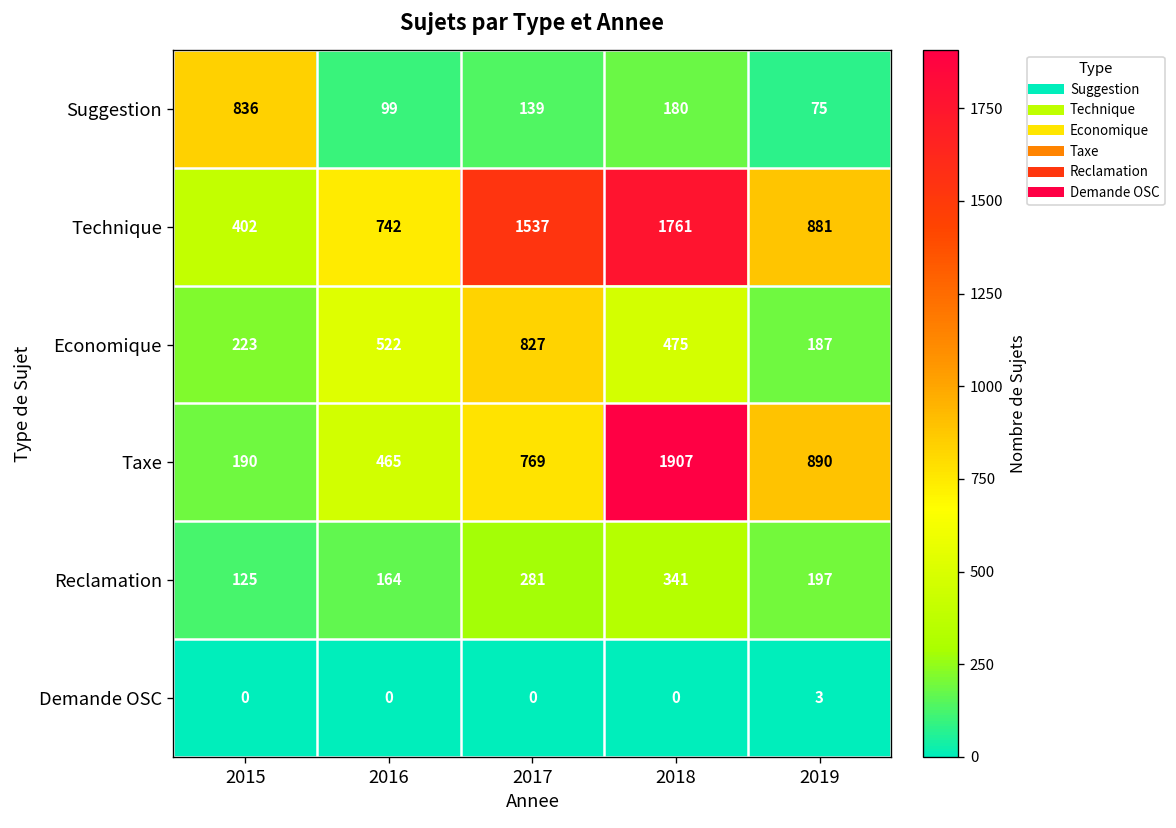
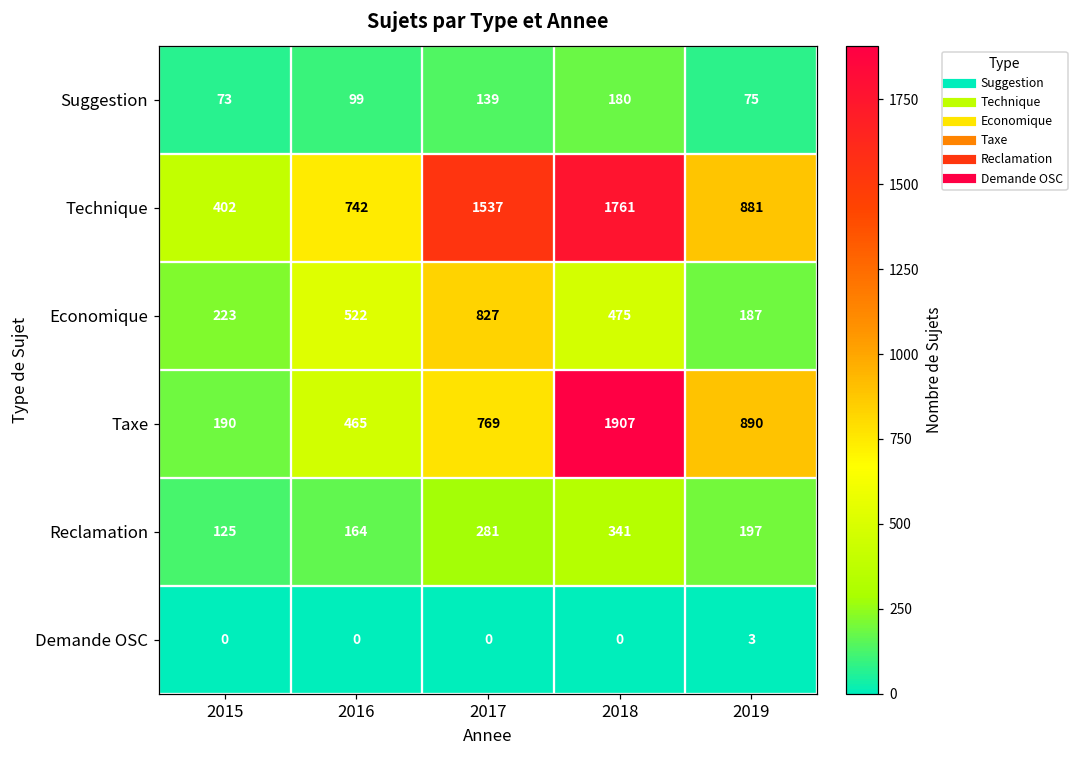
  {
    "Suggestion": {
-     "2015": 836,
+     "2015": 73,
      "2016": 99,
      "2017": 139,
      "2018": 180,
      "2019": 75
    },
    "Technique": {
      "2015": 402,
      "2016": 742,
      "2017": 1537,
      "2018": 1761,
      "2019": 881
    },
    "Economique": {
      "2015": 223,
      "2016": 522,
      "2017": 827,
      "2018": 475,
      "2019": 187
    },
    "Taxe": {
      "2015": 190,
      "2016": 465,
      "2017": 769,
      "2018": 1907,
      "2019": 890
    },
    "Reclamation": {
      "2015": 125,
      "2016": 164,
      "2017": 281,
      "2018": 341,
      "2019": 197
    },
    "Demande OSC": {
      "2015": 0,
      "2016": 0,
      "2017": 0,
      "2018": 0,
      "2019": 3
    }
  }
